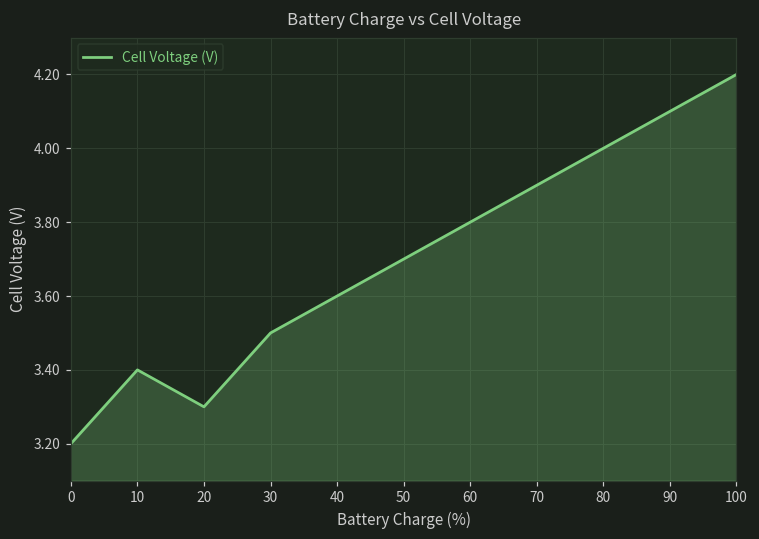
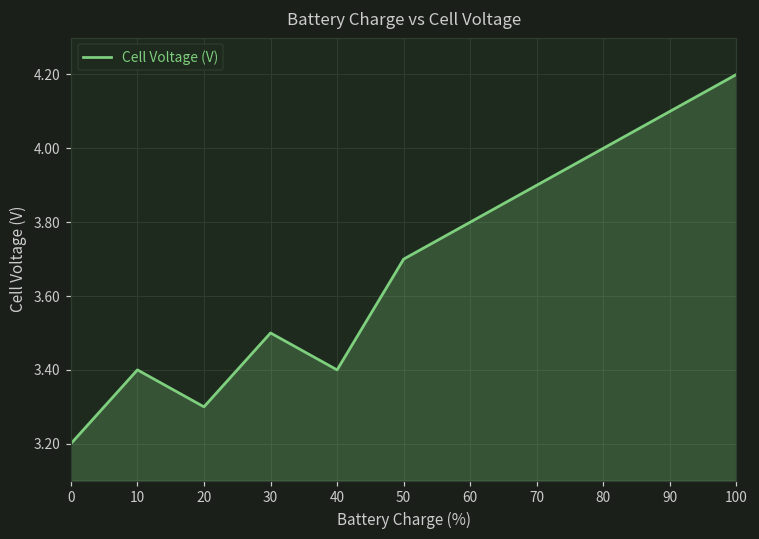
  {
    "0": 3.2,
    "10": 3.4,
    "20": 3.3,
    "30": 3.5,
-   "40": 3.6,
+   "40": 3.4,
    "50": 3.7,
    "60": 3.8,
    "70": 3.9,
    "80": 4.0,
    "90": 4.1,
    "100": 4.2
  }
